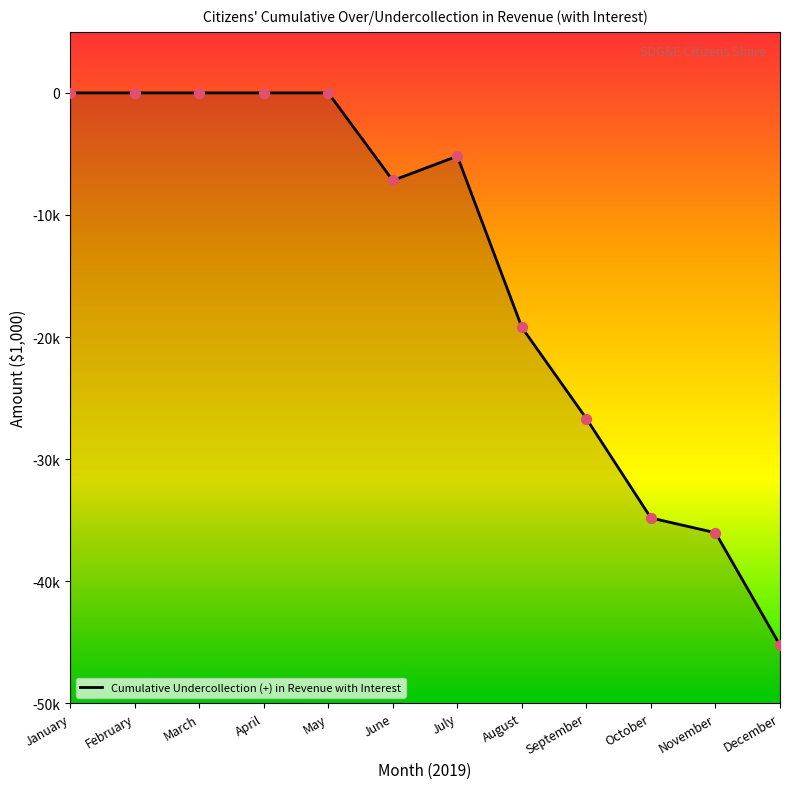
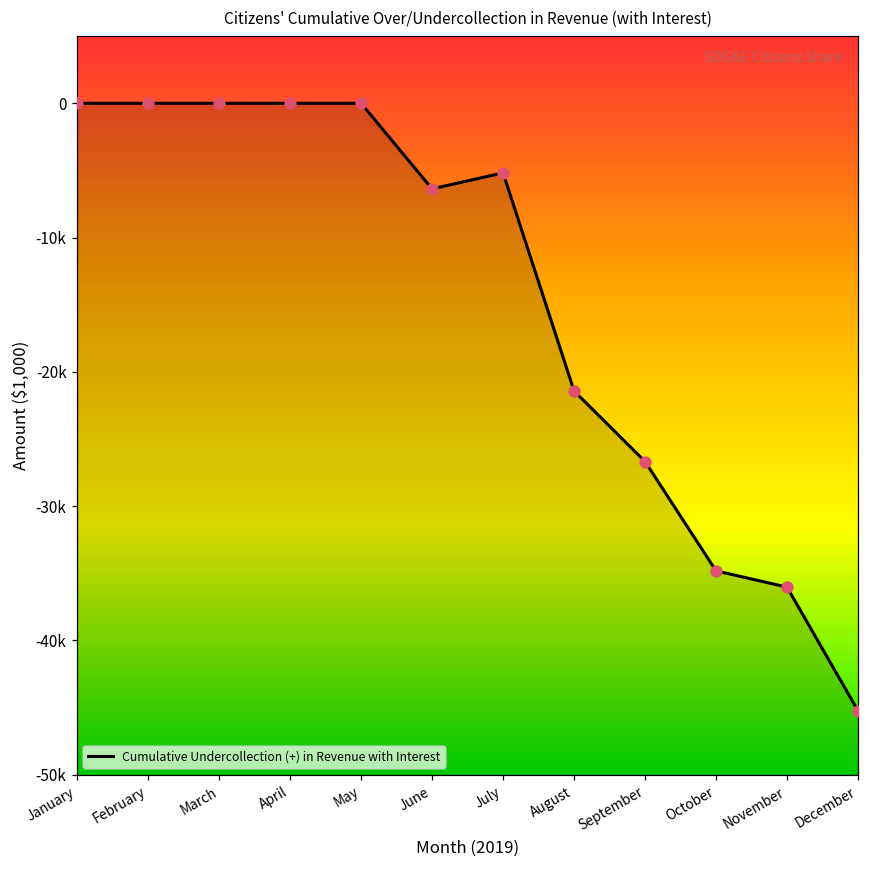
  {
    "January": 0,
    "February": 0,
    "March": 0,
    "April": 0,
    "May": 0,
-   "June": -7200,
+   "June": -6400,
    "July": -5200,
-   "August": -19200,
+   "August": -21400,
    "September": -26700,
    "October": -34800,
    "November": -36000,
    "December": -45200
  }
